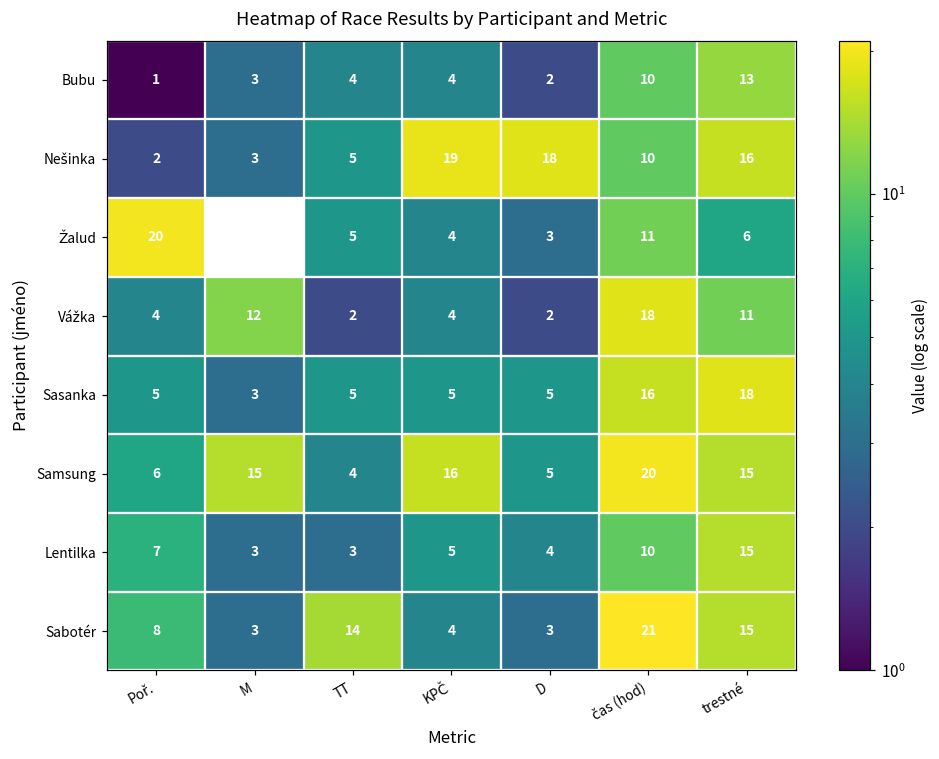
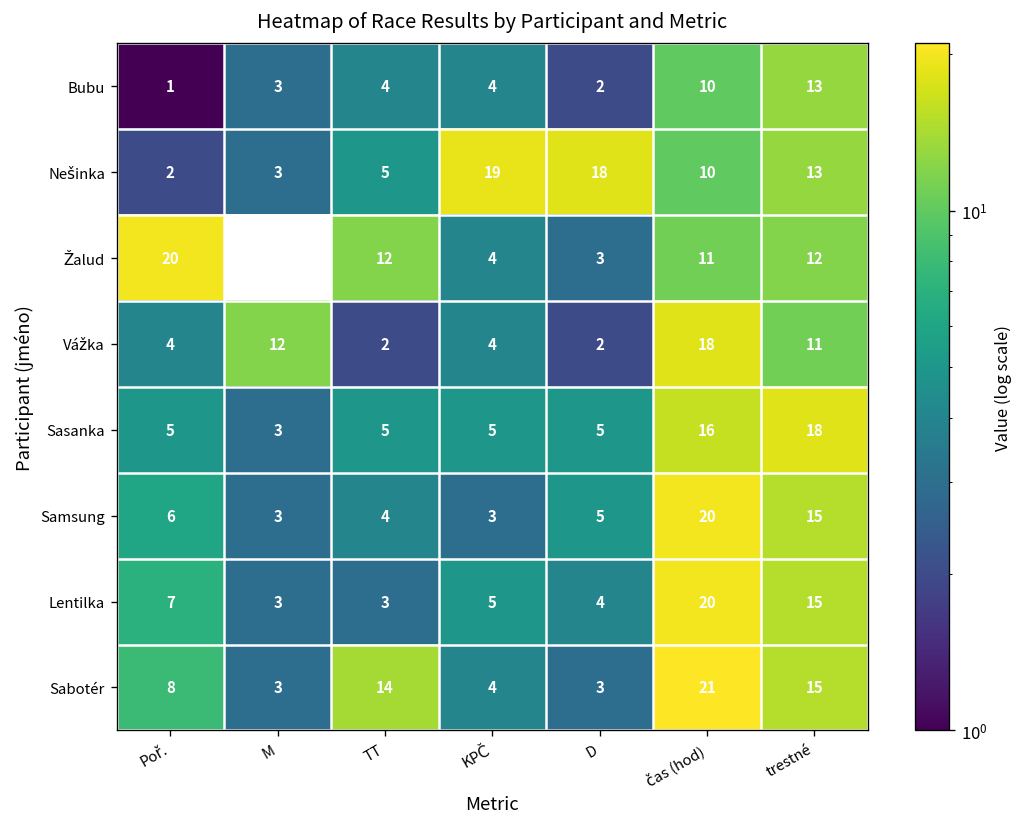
  {
    "Bubu": {
      "Poř.": 1,
      "M": 3,
      "TT": 4,
      "KPČ": 4,
      "D": 2,
      "čas (hod)": 10,
      "trestné": 13
    },
    "Nešinka": {
      "Poř.": 2,
      "M": 3,
      "TT": 5,
      "KPČ": 19,
      "D": 18,
      "čas (hod)": 10,
-     "trestné": 16
+     "trestné": 13
    },
    "Žalud": {
      "Poř.": 20,
-     "TT": 5,
+     "TT": 12,
      "KPČ": 4,
      "D": 3,
      "čas (hod)": 11,
-     "trestné": 6
+     "trestné": 12
    },
    "Vážka": {
      "Poř.": 4,
      "M": 12,
      "TT": 2,
      "KPČ": 4,
      "D": 2,
      "čas (hod)": 18,
      "trestné": 11
    },
    "Sasanka": {
      "Poř.": 5,
      "M": 3,
      "TT": 5,
      "KPČ": 5,
      "D": 5,
      "čas (hod)": 16,
      "trestné": 18
    },
    "Samsung": {
      "Poř.": 6,
-     "M": 15,
+     "M": 3,
      "TT": 4,
-     "KPČ": 16,
+     "KPČ": 3,
      "D": 5,
      "čas (hod)": 20,
      "trestné": 15
    },
    "Lentilka": {
      "Poř.": 7,
      "M": 3,
      "TT": 3,
      "KPČ": 5,
      "D": 4,
-     "čas (hod)": 10,
+     "čas (hod)": 20,
      "trestné": 15
    },
    "Sabotér": {
      "Poř.": 8,
      "M": 3,
      "TT": 14,
      "KPČ": 4,
      "D": 3,
      "čas (hod)": 21,
      "trestné": 15
    }
  }
